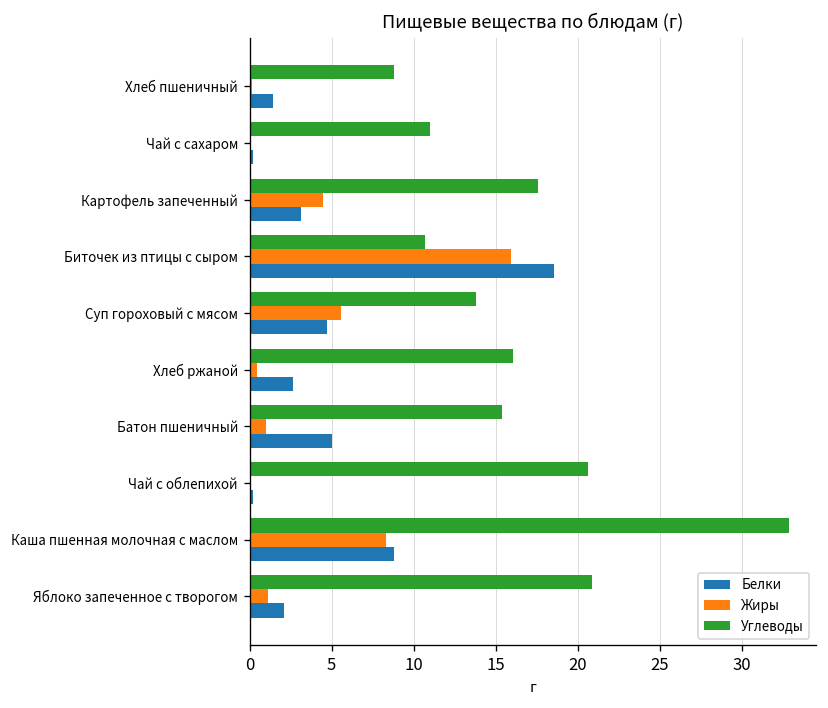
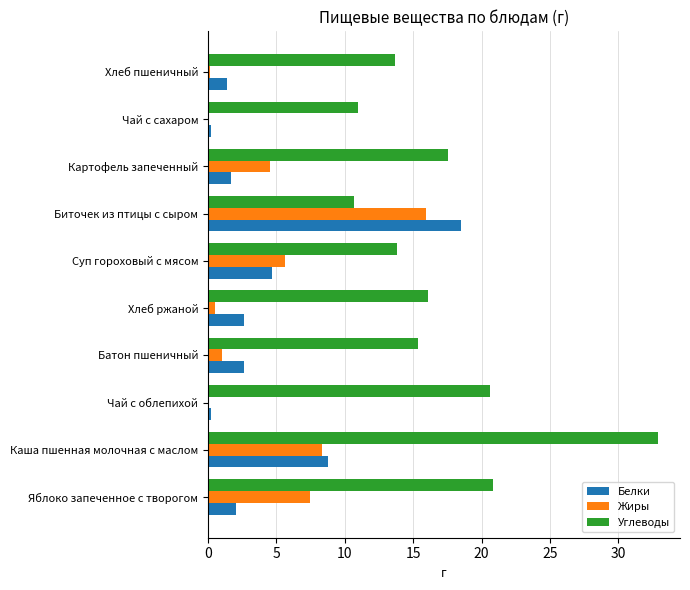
  {
    "Белки": {
      "Хлеб пшеничный": 1.4,
      "Чай с сахаром": 0.2,
-     "Картофель запеченный": 3.2,
+     "Картофель запеченный": 1.7,
      "Биточек из птицы с сыром": 18.5,
      "Суп гороховый с мясом": 4.7,
      "Хлеб ржаной": 2.6,
-     "Батон пшеничный": 5.0,
+     "Батон пшеничный": 2.6,
      "Чай с облепихой": 0.2,
      "Каша пшенная молочная с маслом": 8.8,
      "Яблоко запеченное с творогом": 2.1
    },
    "Жиры": {
      "Чай с сахаром": 0.0,
      "Картофель запеченный": 4.5,
      "Биточек из птицы с сыром": 15.9,
      "Суп гороховый с мясом": 5.6,
      "Хлеб ржаной": 0.5,
      "Батон пшеничный": 1.0,
      "Чай с облепихой": 0.0,
      "Каша пшенная молочная с маслом": 8.3,
-     "Яблоко запеченное с творогом": 1.1
+     "Яблоко запеченное с творогом": 7.5
    },
    "Углеводы": {
-     "Хлеб пшеничный": 8.8,
+     "Хлеб пшеничный": 13.7,
      "Чай с сахаром": 11.0,
      "Картофель запеченный": 17.6,
      "Биточек из птицы с сыром": 10.7,
      "Суп гороховый с мясом": 13.8,
      "Хлеб ржаной": 16.1,
      "Батон пшеничный": 15.4,
      "Чай с облепихой": 20.6,
      "Каша пшенная молочная с маслом": 32.9,
      "Яблоко запеченное с творогом": 20.9
    }
  }
